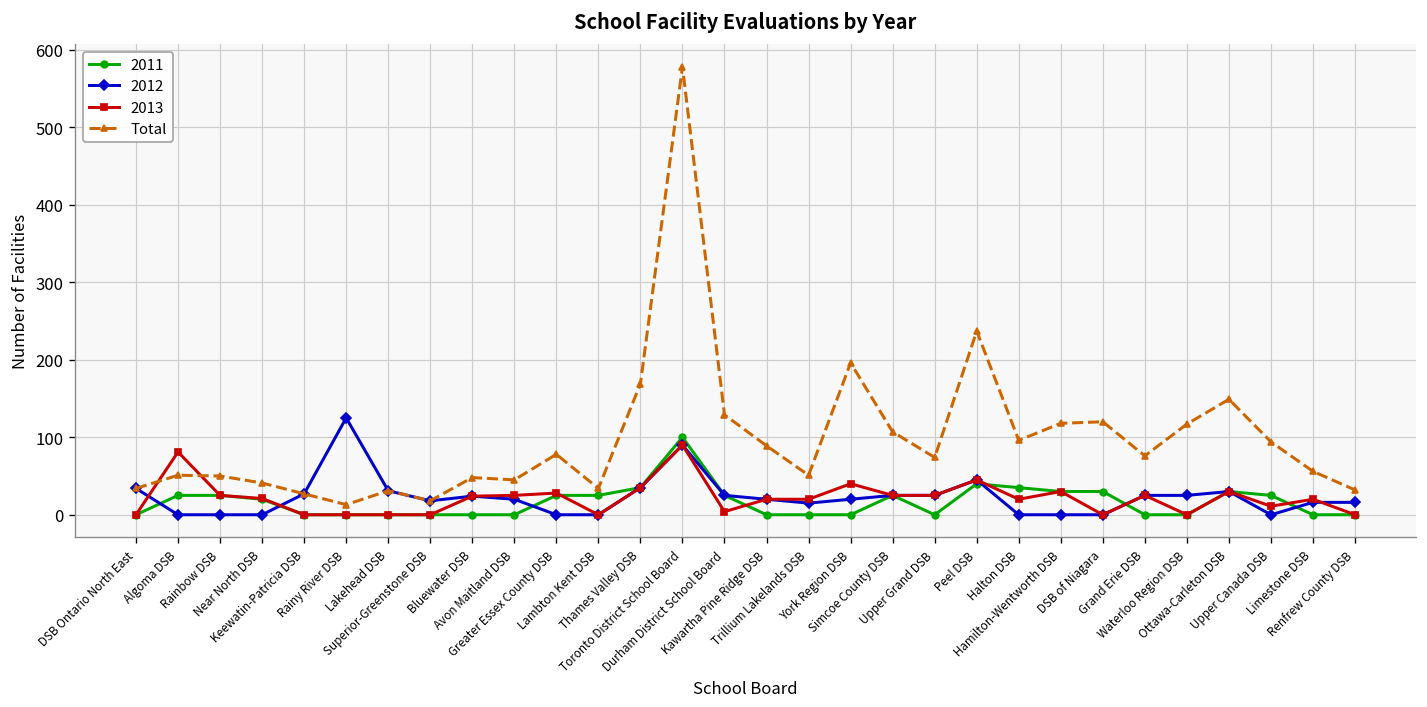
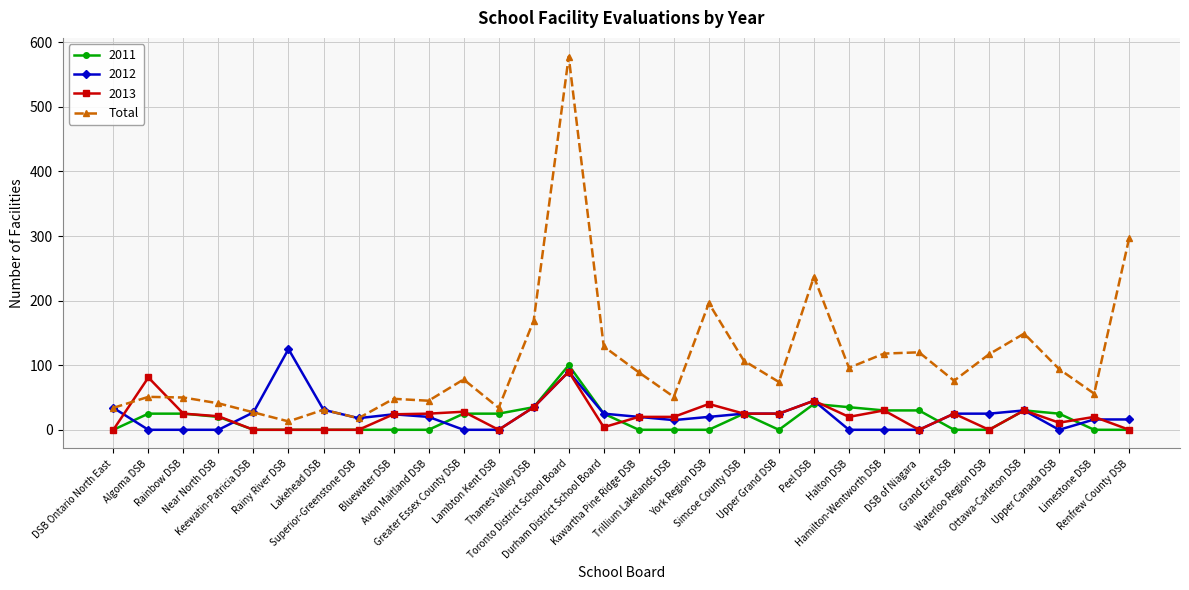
  {
    "2011": {
      "Algoma DSB": 30,
      "Bluewater DSB": 0,
      "Avon Maitland DSB": 0,
      "Lambton Kent DSB": 30,
      "Toronto District School Board": 100,
      "Kawartha Pine Ridge DSB": 0,
      "Trillium Lakelands DSB": 0,
      "York Region DSB": 0,
      "Upper Grand DSB": 0,
      "Peel DSB": 40,
      "Halton DSB": 40,
      "DSB of Niagara": 30,
      "Grand Erie DSB": 0,
      "Upper Canada DSB": 30,
      "Limestone DSB": 0
    },
    "2012": {
      "Algoma DSB": 0,
      "Rainbow DSB": 0,
      "Near North DSB": 0,
      "Rainy River DSB": 130,
      "Avon Maitland DSB": 20,
      "Greater Essex County DSB": 0,
      "Trillium Lakelands DSB": 20,
      "York Region DSB": 20,
      "Halton DSB": 0,
      "Hamilton-Wentworth DSB": 0,
      "Waterloo Region DSB": 30,
      "Upper Canada DSB": 0,
      "Limestone DSB": 20,
      "Renfrew County DSB": 20
    },
    "2013": {
      "Algoma DSB": 80,
      "Avon Maitland DSB": 30,
      "Durham District School Board": 0,
      "Trillium Lakelands DSB": 20,
      "York Region DSB": 40,
      "Halton DSB": 20,
      "Upper Canada DSB": 10,
      "Limestone DSB": 20
    },
    "Total": {
      "Algoma DSB": 50,
      "Rainbow DSB": 50,
      "Near North DSB": 40,
      "Rainy River DSB": 10,
      "Bluewater DSB": 50,
      "Avon Maitland DSB": 50,
      "Greater Essex County DSB": 80,
      "Lambton Kent DSB": 30,
      "Thames Valley DSB": 170,
      "Toronto District School Board": 580,
      "Durham District School Board": 130,
      "Kawartha Pine Ridge DSB": 90,
      "Trillium Lakelands DSB": 50,
      "York Region DSB": 200,
      "Simcoe County DSB": 110,
      "Upper Grand DSB": 70,
      "Peel DSB": 240,
      "Halton DSB": 100,
      "Hamilton-Wentworth DSB": 120,
      "DSB of Niagara": 120,
      "Grand Erie DSB": 80,
      "Waterloo Region DSB": 120,
      "Ottawa-Carleton DSB": 150,
      "Upper Canada DSB": 90,
      "Limestone DSB": 60,
-     "Renfrew County DSB": 30
+     "Renfrew County DSB": 300
    }
  }
